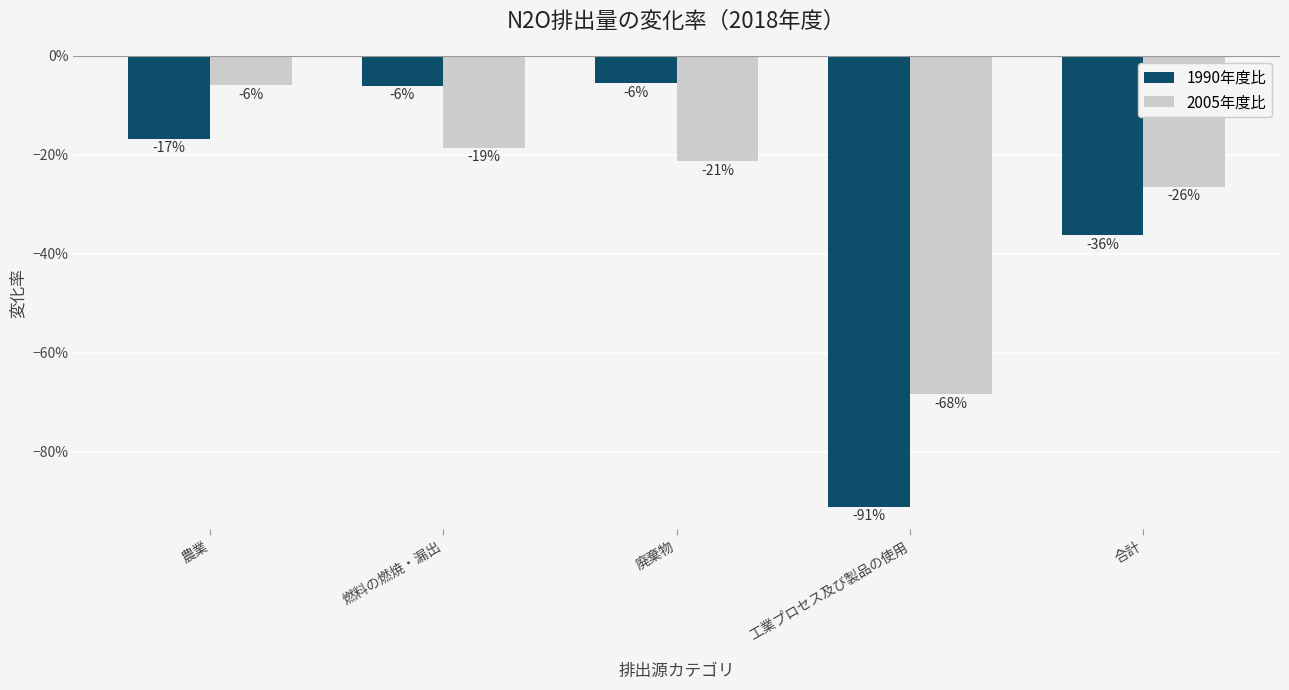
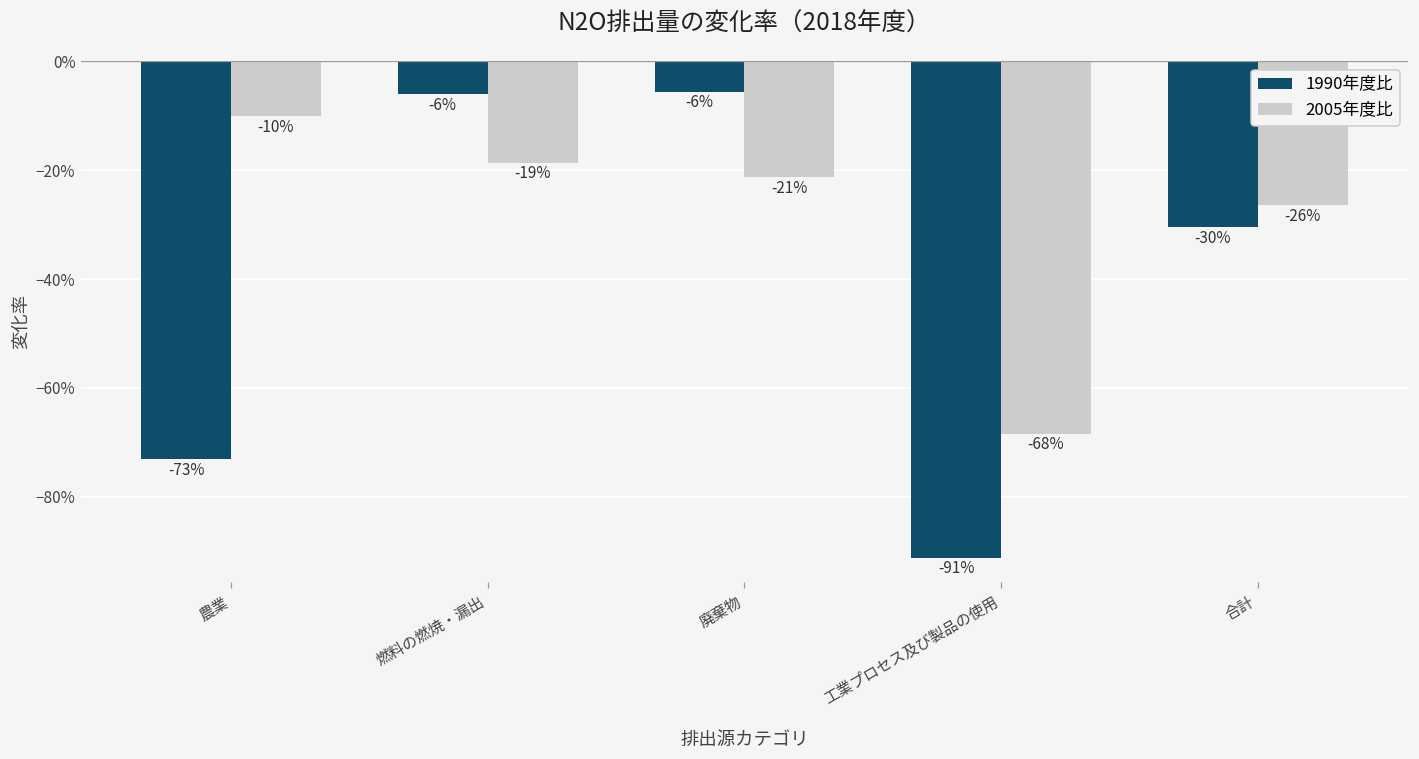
  {
    "1990年度比": {
-     "農業": "-17%",
+     "農業": "-73%",
      "燃料の燃焼・漏出": "-6%",
      "廃棄物": "-6%",
      "工業プロセス及び製品の使用": "-91%",
-     "合計": "-36%"
+     "合計": "-30%"
    },
    "2005年度比": {
-     "農業": "-6%",
+     "農業": "-10%",
      "燃料の燃焼・漏出": "-19%",
      "廃棄物": "-21%",
      "工業プロセス及び製品の使用": "-68%",
      "合計": "-26%"
    }
  }
